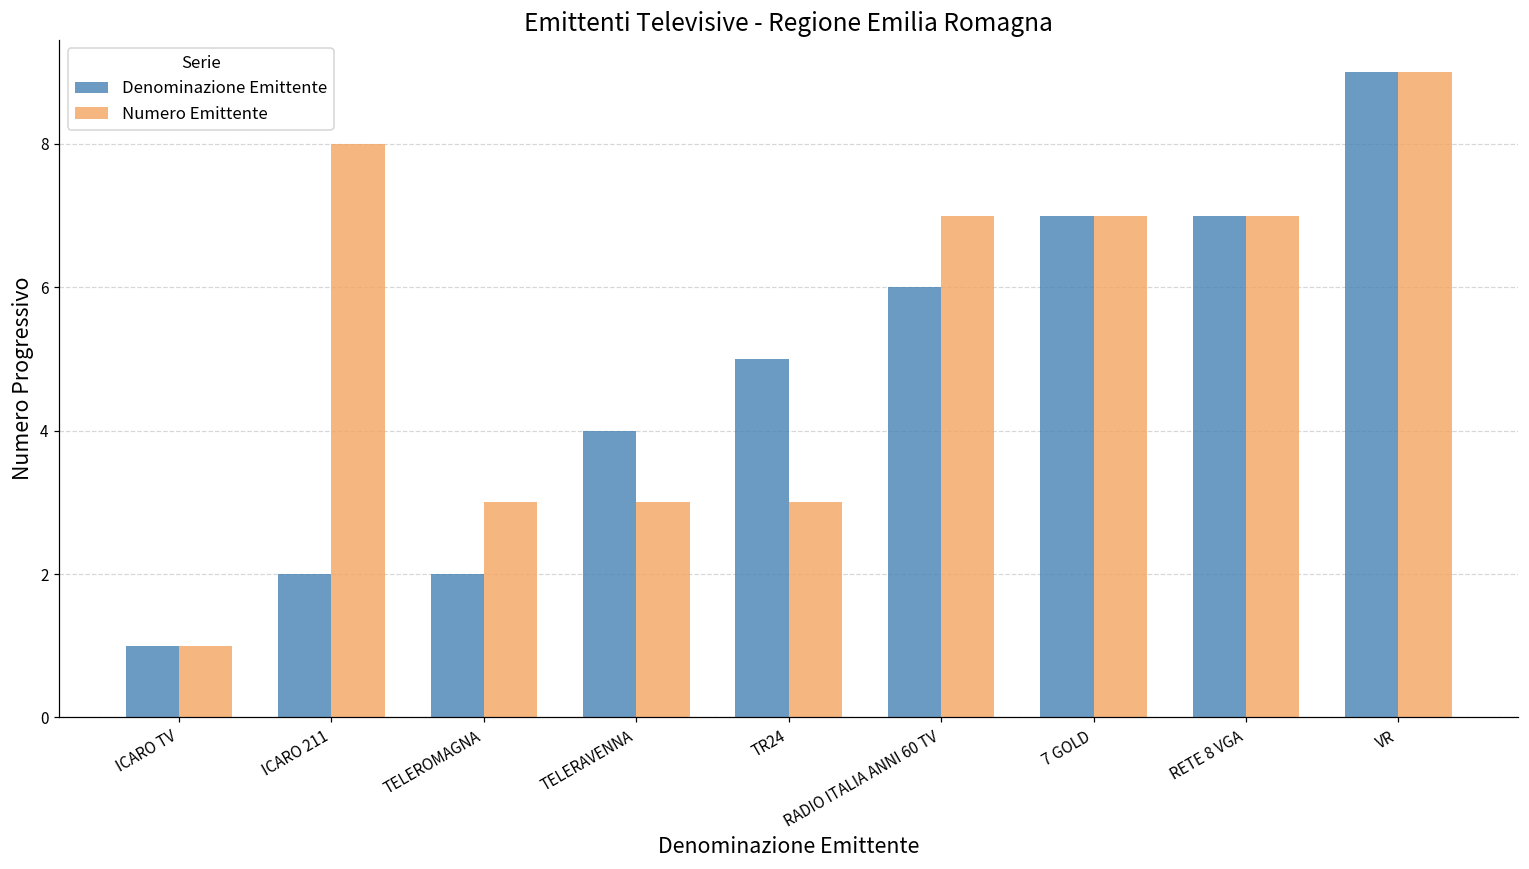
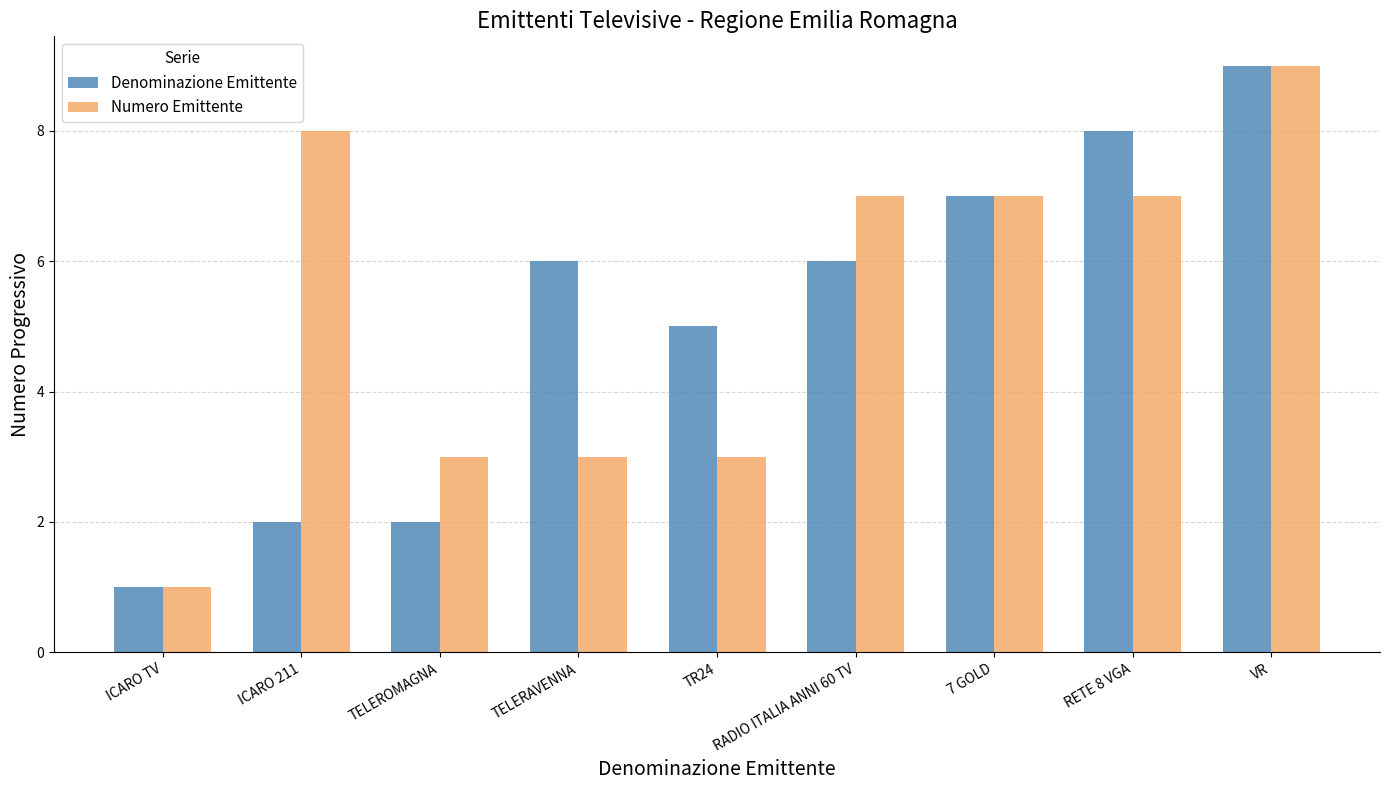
  {
    "Denominazione Emittente": {
      "ICARO TV": 1,
      "ICARO 211": 2,
      "TELEROMAGNA": 2,
-     "TELERAVENNA": 4,
+     "TELERAVENNA": 6,
      "TR24": 5,
      "RADIO ITALIA ANNI 60 TV": 6,
      "7 GOLD": 7,
-     "RETE 8 VGA": 7,
+     "RETE 8 VGA": 8,
      "VR": 9
    },
    "Numero Emittente": {
      "ICARO TV": 1,
      "ICARO 211": 8,
      "TELEROMAGNA": 3,
      "TELERAVENNA": 3,
      "TR24": 3,
      "RADIO ITALIA ANNI 60 TV": 7,
      "7 GOLD": 7,
      "RETE 8 VGA": 7,
      "VR": 9
    }
  }
